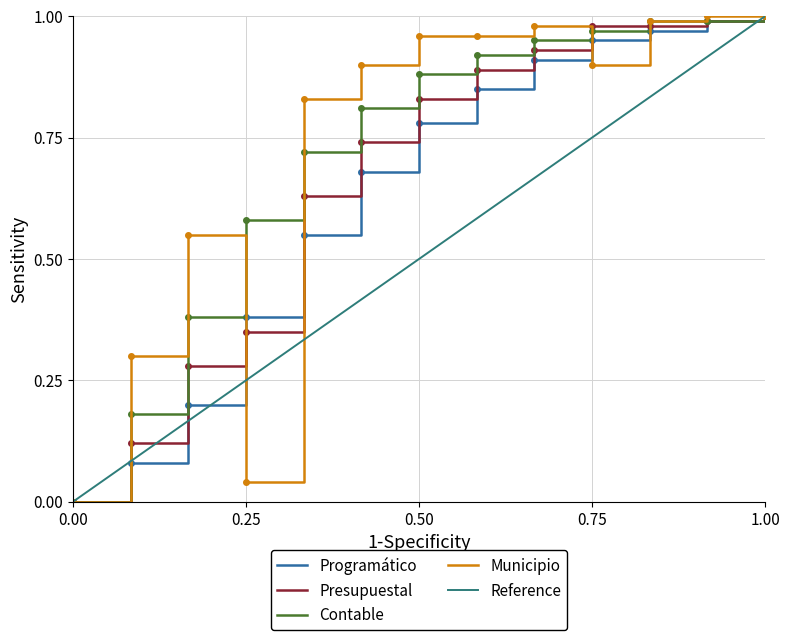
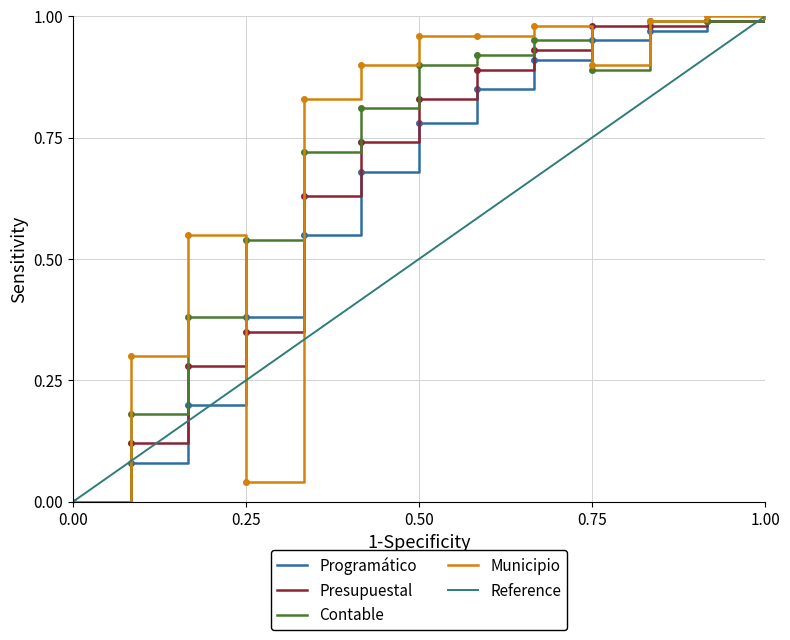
  {
    "Presupuestal": {
      "0.25": 0.35,
      "0.50": 0.83,
      "0.75": 0.98
    },
    "Contable": {
-     "0.25": 0.58,
-     "0.50": 0.88,
-     "0.75": 0.97
+     "0.25": 0.54,
+     "0.50": 0.90,
+     "0.75": 0.89
    },
    "Municipio": {
      "0.25": 0.04,
      "0.50": 0.96,
      "0.75": 0.90
    }
  }
